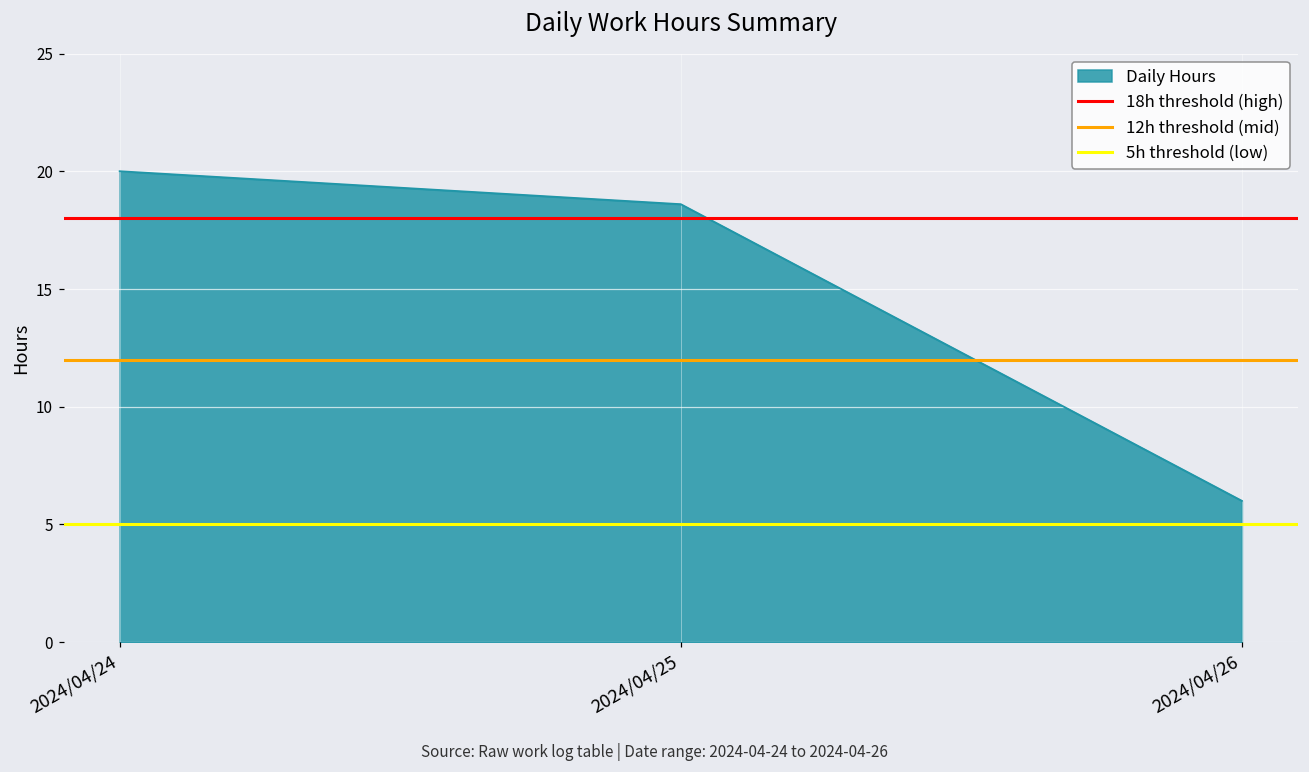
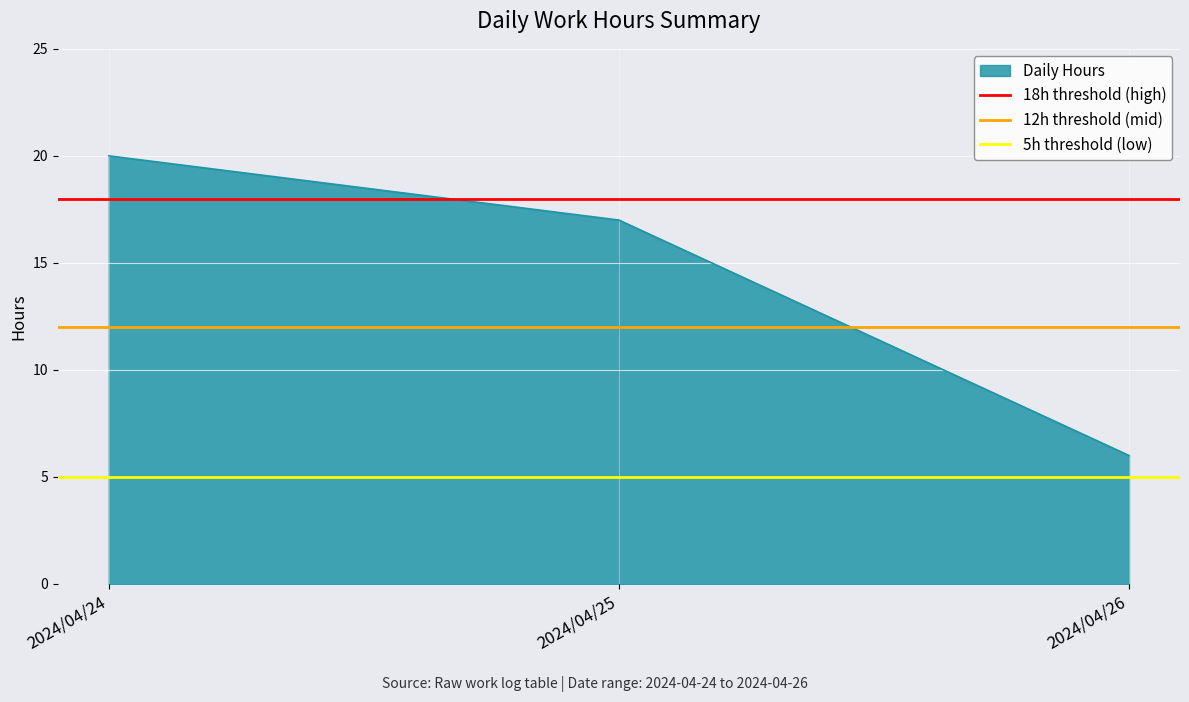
  {
    "2024/04/24": 20.0,
-   "2024/04/25": 18.6,
+   "2024/04/25": 17.0,
    "2024/04/26": 6.0
  }
